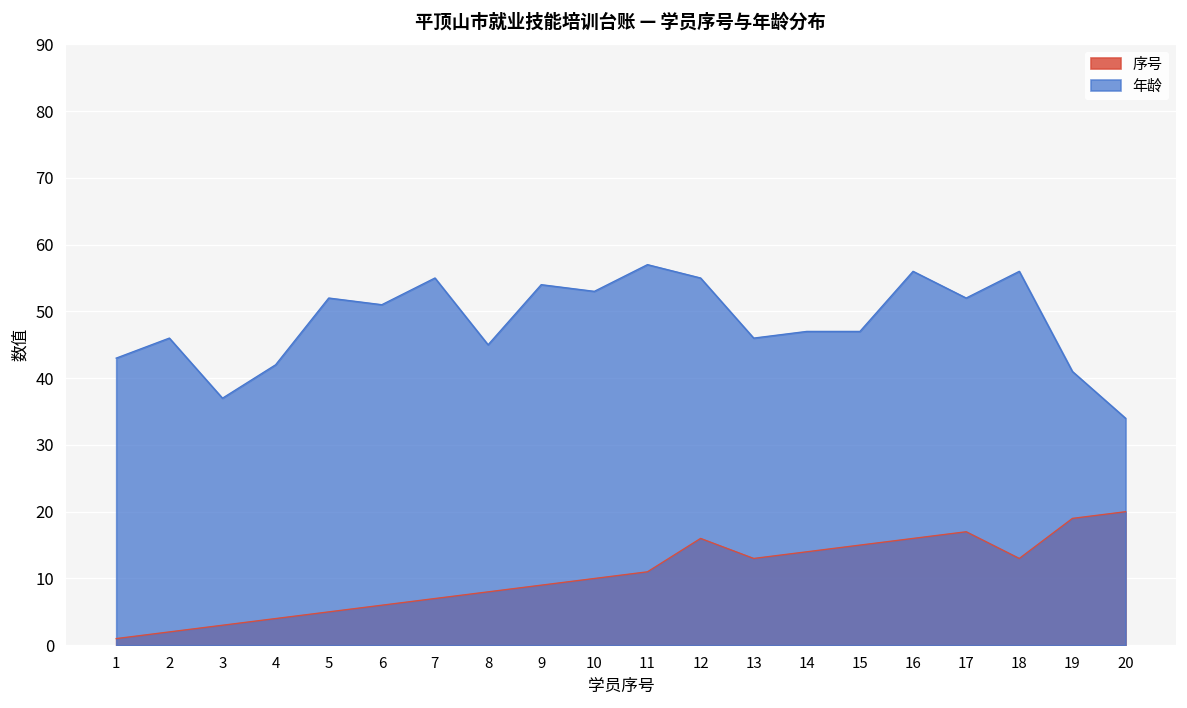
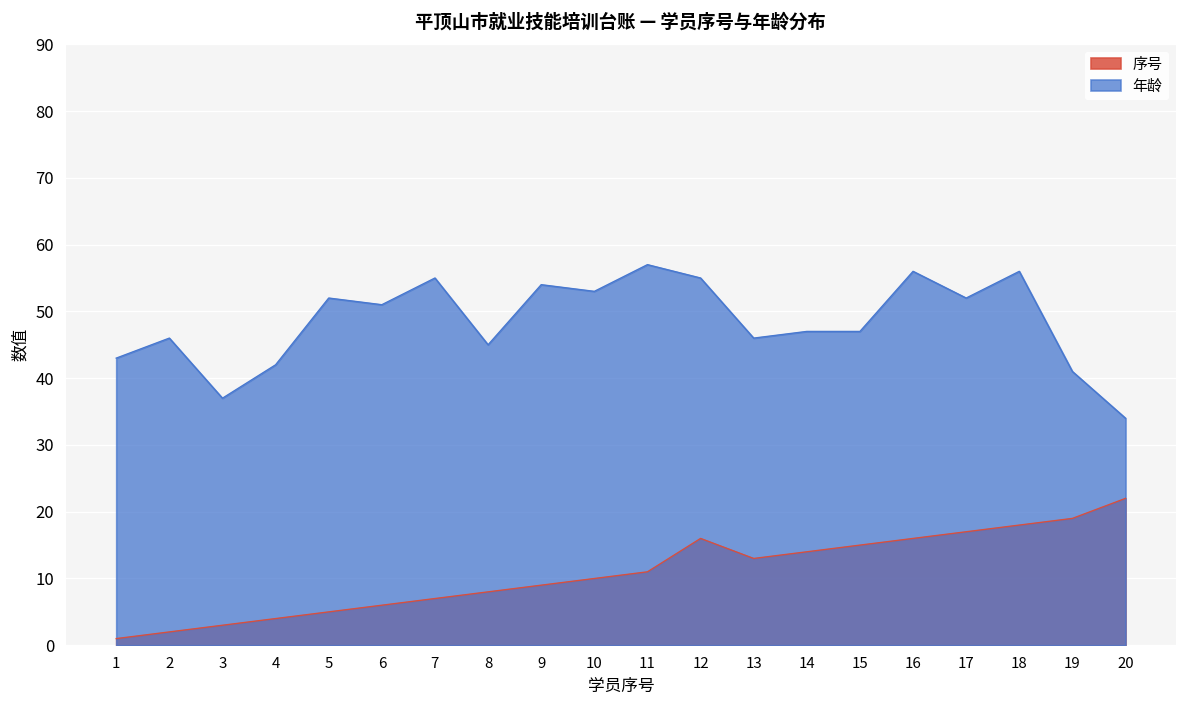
  {
    "序号": {
      "1": 1,
      "2": 2,
      "3": 3,
      "4": 4,
      "5": 5,
      "6": 6,
      "7": 7,
      "8": 8,
      "9": 9,
      "10": 10,
      "11": 11,
      "12": 16,
      "13": 13,
      "14": 14,
      "15": 15,
      "16": 16,
      "17": 17,
-     "18": 13,
+     "18": 18,
      "19": 19,
-     "20": 20
+     "20": 22
    },
    "年龄": {
      "1": 43,
      "2": 46,
      "3": 37,
      "4": 42,
      "5": 52,
      "6": 51,
      "7": 55,
      "8": 45,
      "9": 54,
      "10": 53,
      "11": 57,
      "12": 55,
      "13": 46,
      "14": 47,
      "15": 47,
      "16": 56,
      "17": 52,
      "18": 56,
      "19": 41,
      "20": 34
    }
  }
